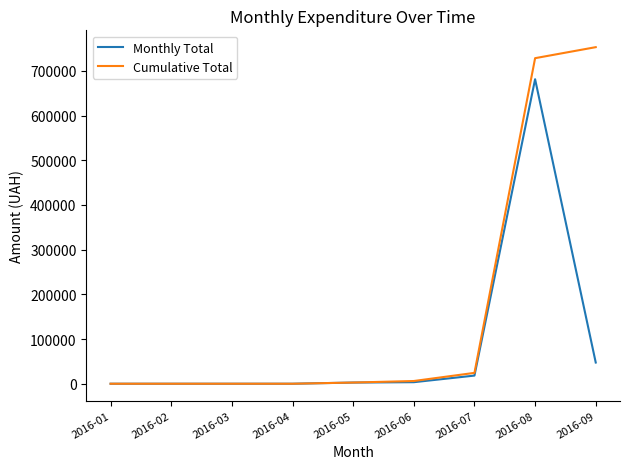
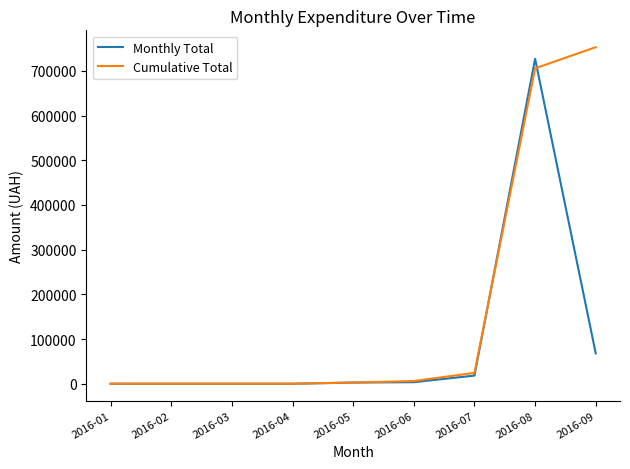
  {
    "Monthly Total": {
      "2016-07": 20000,
-     "2016-08": 680000,
-     "2016-09": 50000
+     "2016-08": 730000,
+     "2016-09": 70000
    },
    "Cumulative Total": {
      "2016-07": 20000,
-     "2016-08": 730000,
+     "2016-08": 710000,
      "2016-09": 750000
    }
  }
